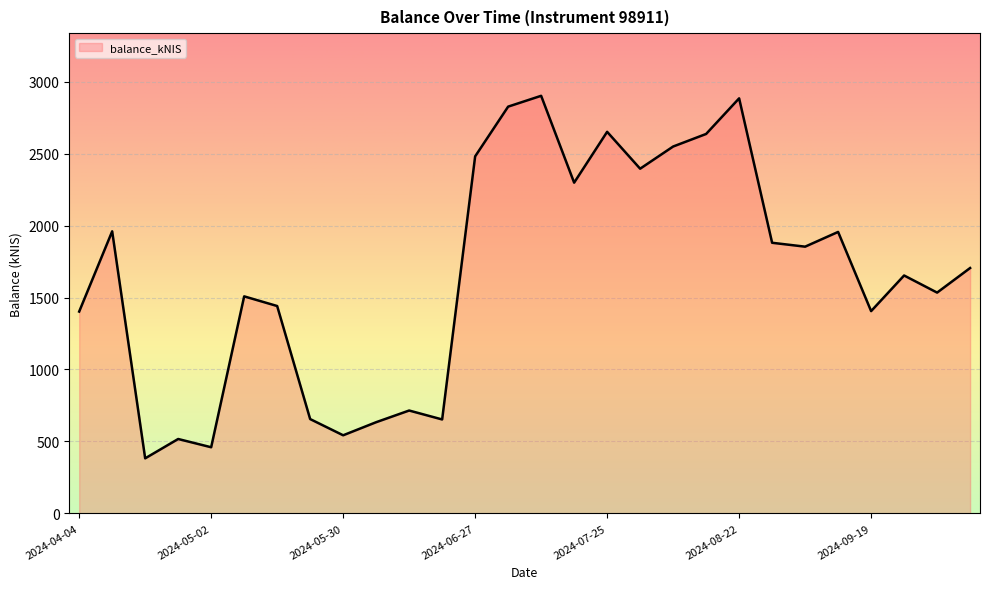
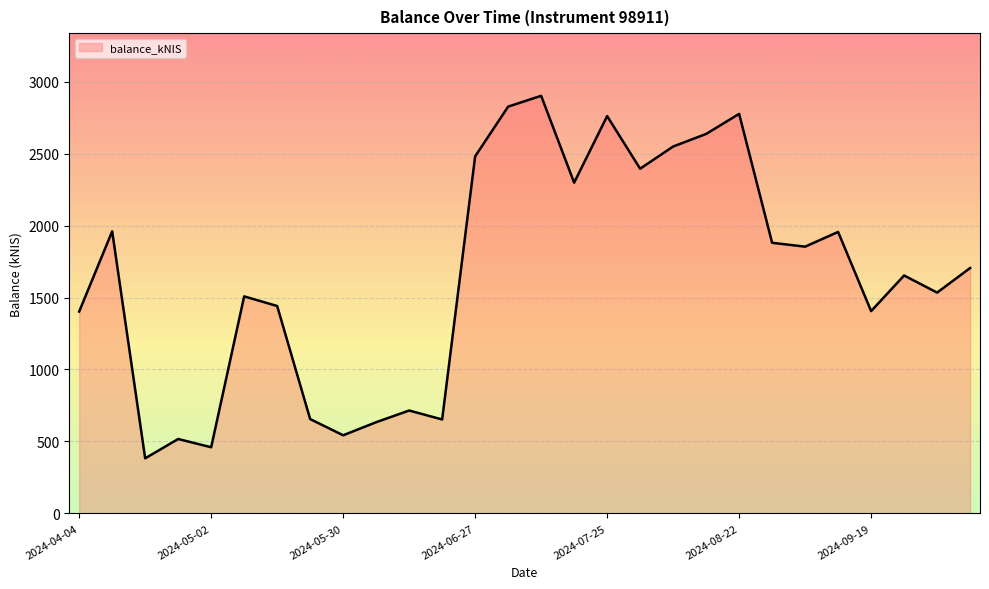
  {
    "2024-04-04": 1400,
    "2024-05-02": 460,
    "2024-05-30": 540,
    "2024-06-27": 2480,
-   "2024-07-25": 2650,
-   "2024-08-22": 2880,
+   "2024-07-25": 2760,
+   "2024-08-22": 2780,
    "2024-09-19": 1410
  }
